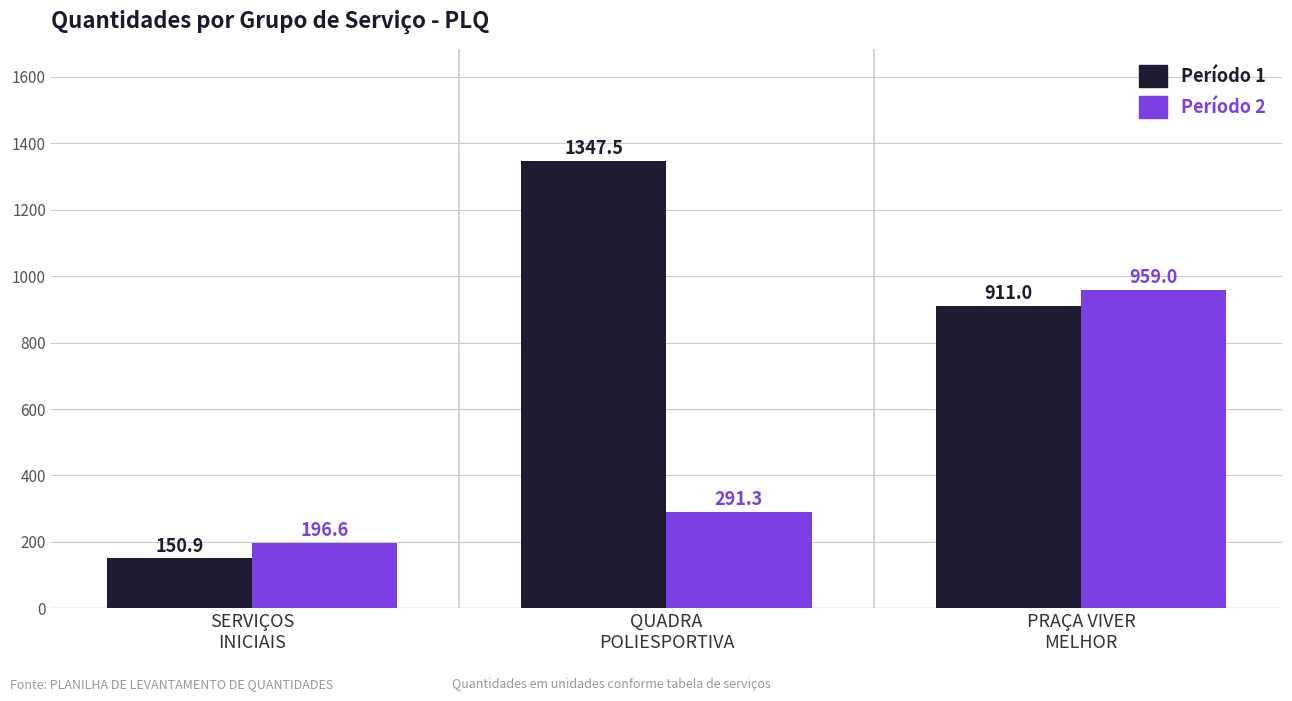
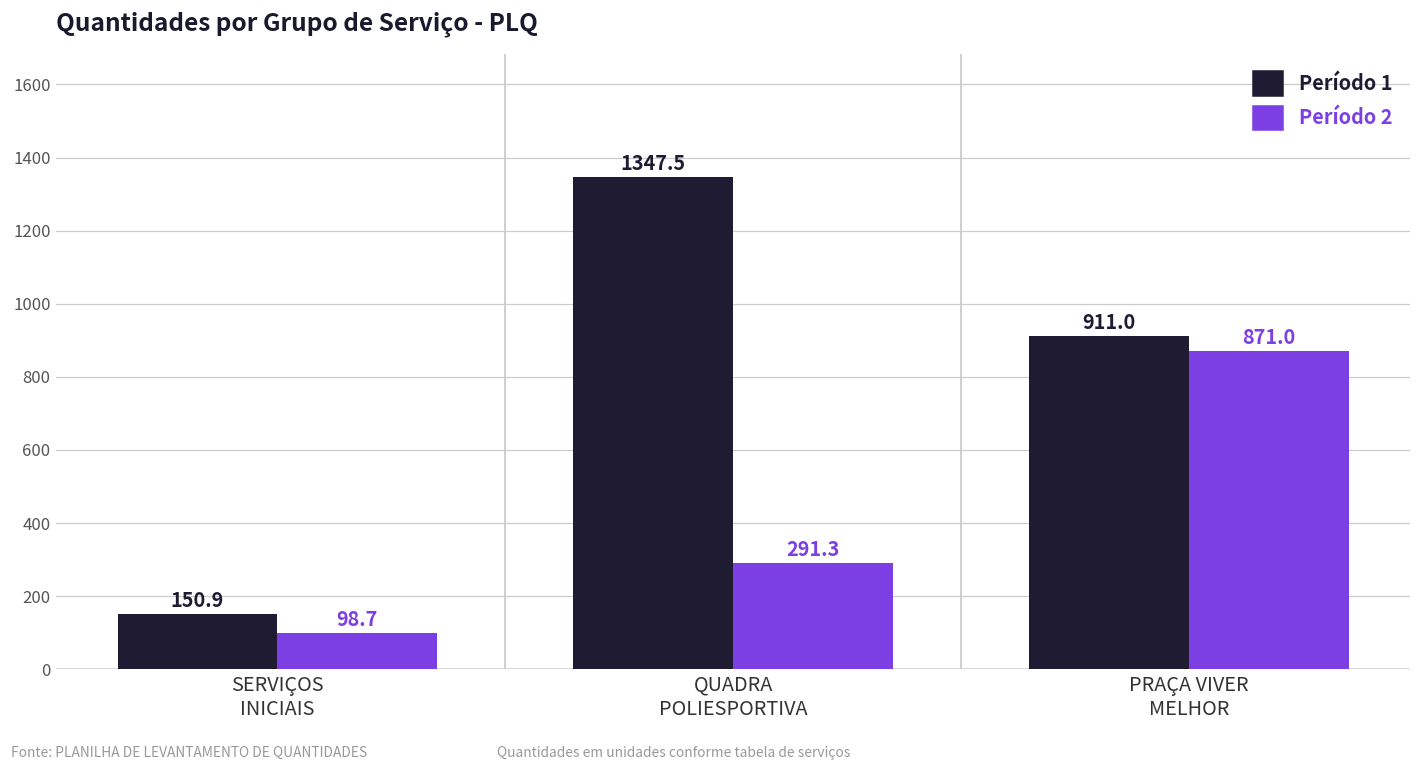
  {
    "Período 1": {
      "SERVIÇOS INICIAIS": 150.9,
      "QUADRA POLIESPORTIVA": 1347.5,
      "PRAÇA VIVER MELHOR": 911.0
    },
    "Período 2": {
-     "SERVIÇOS INICIAIS": 196.6,
+     "SERVIÇOS INICIAIS": 98.7,
      "QUADRA POLIESPORTIVA": 291.3,
-     "PRAÇA VIVER MELHOR": 959.0
+     "PRAÇA VIVER MELHOR": 871.0
    }
  }
